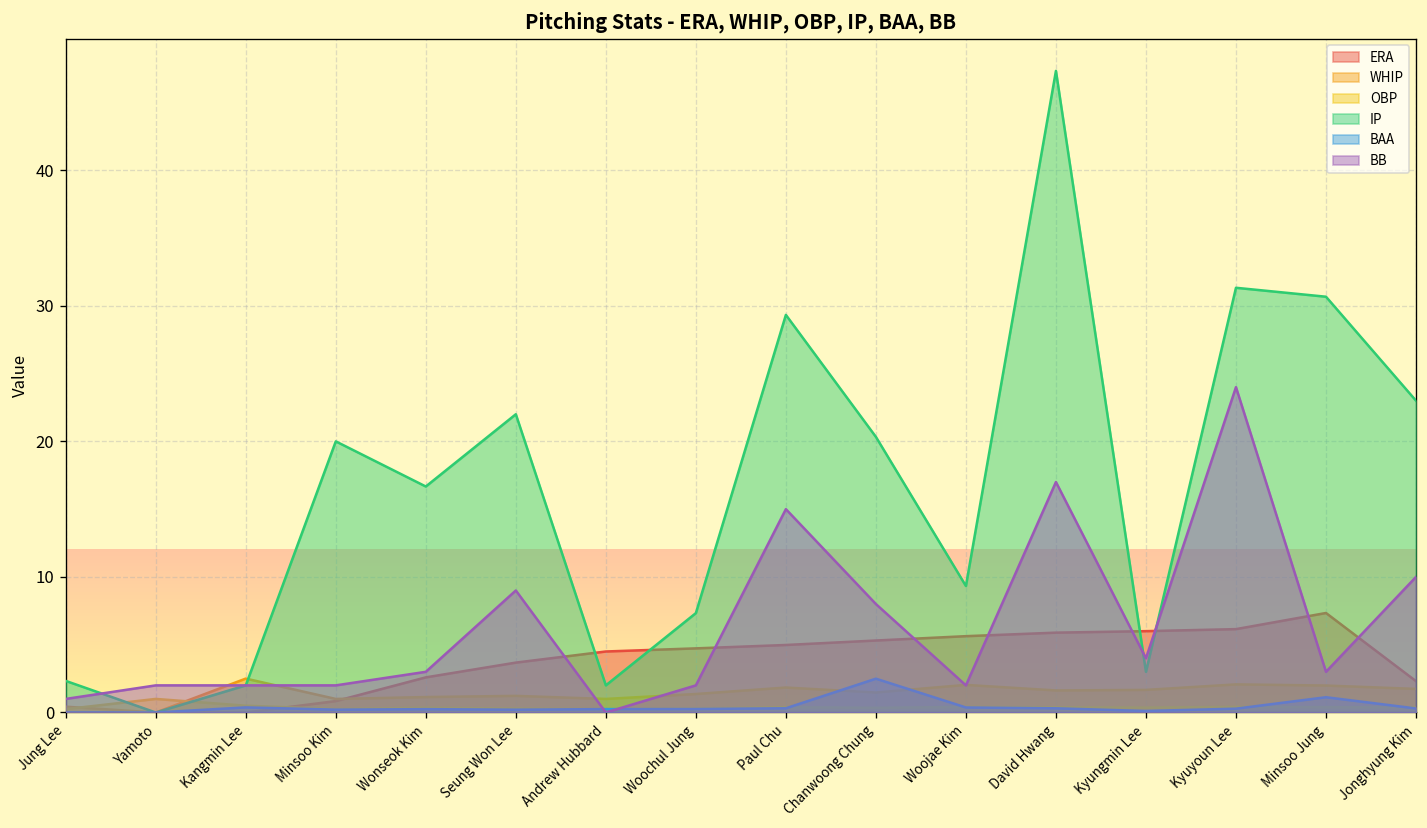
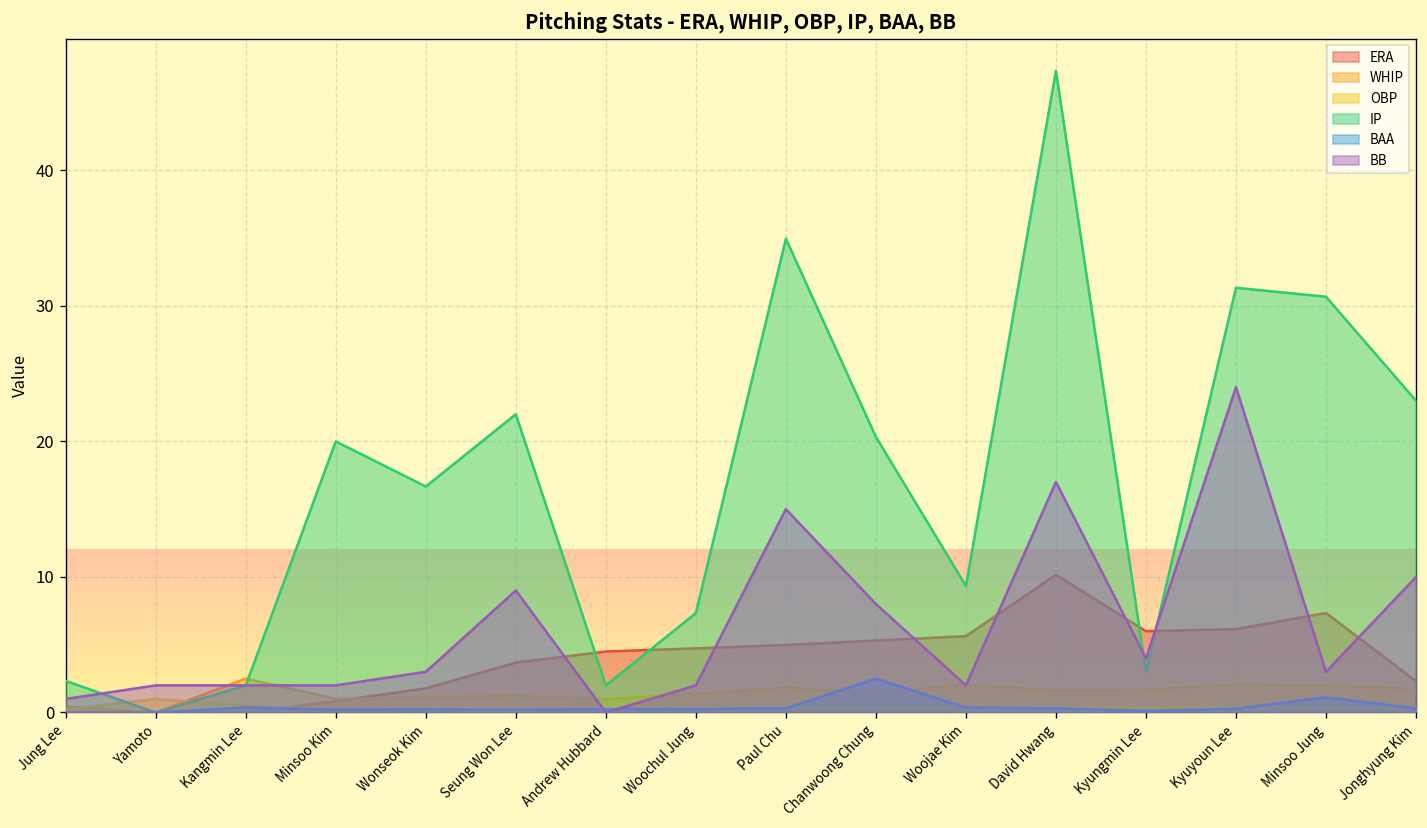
  {
    "ERA": {
      "Kangmin Lee": 0.0,
-     "Wonseok Kim": 2.6,
+     "Wonseok Kim": 1.8,
      "Seung Won Lee": 3.7,
      "Andrew Hubbard": 4.5,
      "Woochul Jung": 4.7,
      "Paul Chu": 5.0,
      "Chanwoong Chung": 5.3,
      "Woojae Kim": 5.6,
-     "David Hwang": 5.9,
+     "David Hwang": 10.2,
      "Kyungmin Lee": 6.0,
      "Kyuyoun Lee": 6.2,
      "Minsoo Jung": 7.3,
      "Jonghyung Kim": 2.3
    },
    "IP": {
      "Jung Lee": 2.3,
      "Minsoo Kim": 20.0,
      "Wonseok Kim": 16.7,
      "Seung Won Lee": 22.0,
      "Andrew Hubbard": 2.0,
      "Woochul Jung": 7.3,
-     "Paul Chu": 29.3,
+     "Paul Chu": 35.0,
      "Chanwoong Chung": 20.3,
      "Woojae Kim": 9.3,
      "David Hwang": 47.3,
      "Kyungmin Lee": 3.0,
      "Kyuyoun Lee": 31.3,
      "Minsoo Jung": 30.7,
      "Jonghyung Kim": 23.0
    },
    "BAA": {
      "Chanwoong Chung": 2.5,
      "Kyungmin Lee": 0.1,
      "Minsoo Jung": 1.1
    },
    "BB": {
      "Jung Lee": 1.0,
      "Yamoto": 2.0,
      "Minsoo Kim": 2.0,
      "Wonseok Kim": 3.0,
      "Seung Won Lee": 9.0,
      "Andrew Hubbard": 0.0,
      "Woochul Jung": 2.0,
      "Paul Chu": 15.0,
      "Chanwoong Chung": 8.0,
      "David Hwang": 17.0,
      "Kyungmin Lee": 4.0,
      "Kyuyoun Lee": 24.0,
      "Minsoo Jung": 3.0,
      "Jonghyung Kim": 10.0
    }
  }
